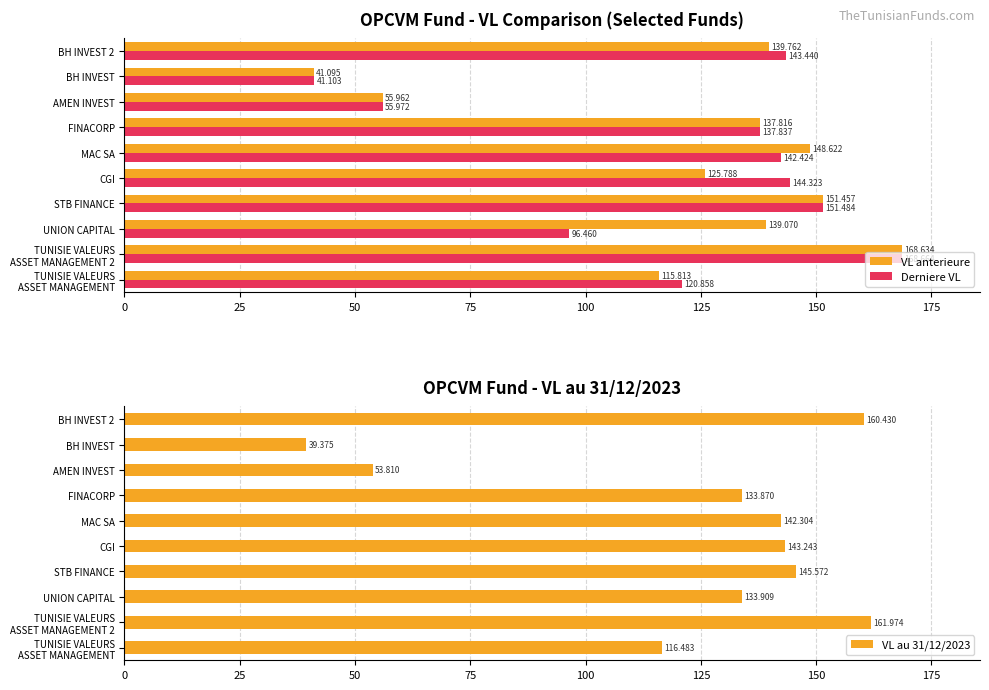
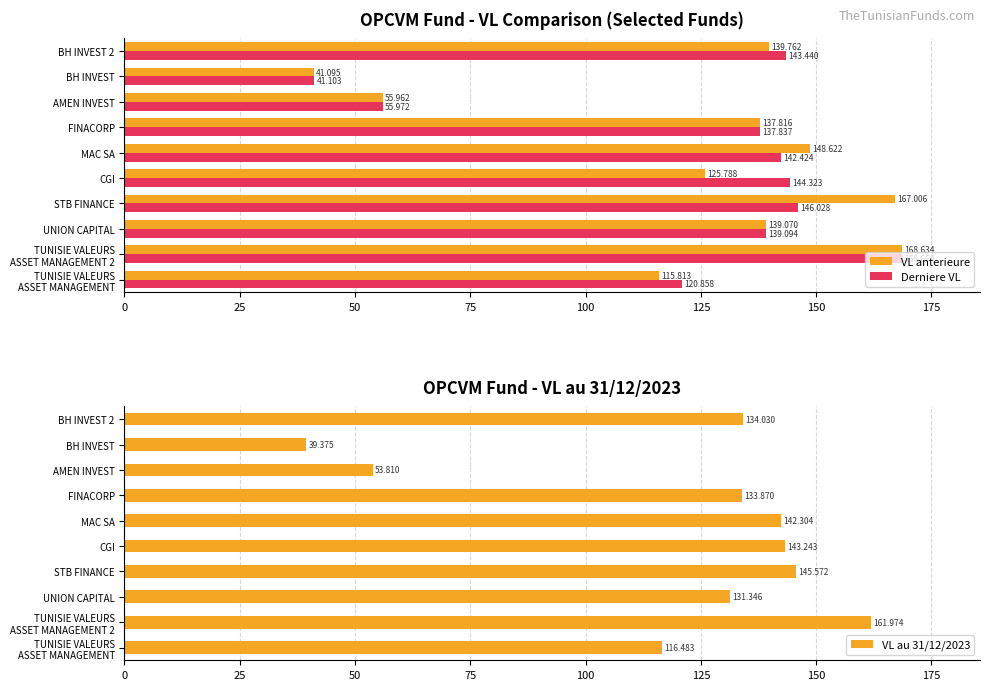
  {
    "OPCVM Fund - VL Comparison (Selected Funds)": {
      "VL anterieure": {
        "BH INVEST 2": 139.762,
        "BH INVEST": 41.095,
        "AMEN INVEST": 55.962,
        "FINACORP": 137.816,
        "MAC SA": 148.622,
        "CGI": 125.788,
-       "STB FINANCE": 151.457,
+       "STB FINANCE": 167.006,
        "UNION CAPITAL": 139.070,
        "TUNISIE VALEURS ASSET MANAGEMENT": 115.813
      },
      "Derniere VL": {
        "BH INVEST 2": 143.440,
        "BH INVEST": 41.103,
        "AMEN INVEST": 55.972,
        "FINACORP": 137.837,
        "MAC SA": 142.424,
        "CGI": 144.323,
-       "STB FINANCE": 151.484,
-       "UNION CAPITAL": 96.460,
+       "STB FINANCE": 146.028,
+       "UNION CAPITAL": 139.094,
        "TUNISIE VALEURS ASSET MANAGEMENT": 120.858
      }
    },
    "OPCVM Fund - VL au 31/12/2023": {
-     "BH INVEST 2": 160.430,
+     "BH INVEST 2": 134.030,
      "BH INVEST": 39.375,
      "AMEN INVEST": 53.810,
      "FINACORP": 133.870,
      "MAC SA": 142.304,
      "CGI": 143.243,
      "STB FINANCE": 145.572,
-     "UNION CAPITAL": 133.909,
+     "UNION CAPITAL": 131.346,
      "TUNISIE VALEURS ASSET MANAGEMENT 2": 161.974,
      "TUNISIE VALEURS ASSET MANAGEMENT": 116.483
    }
  }
